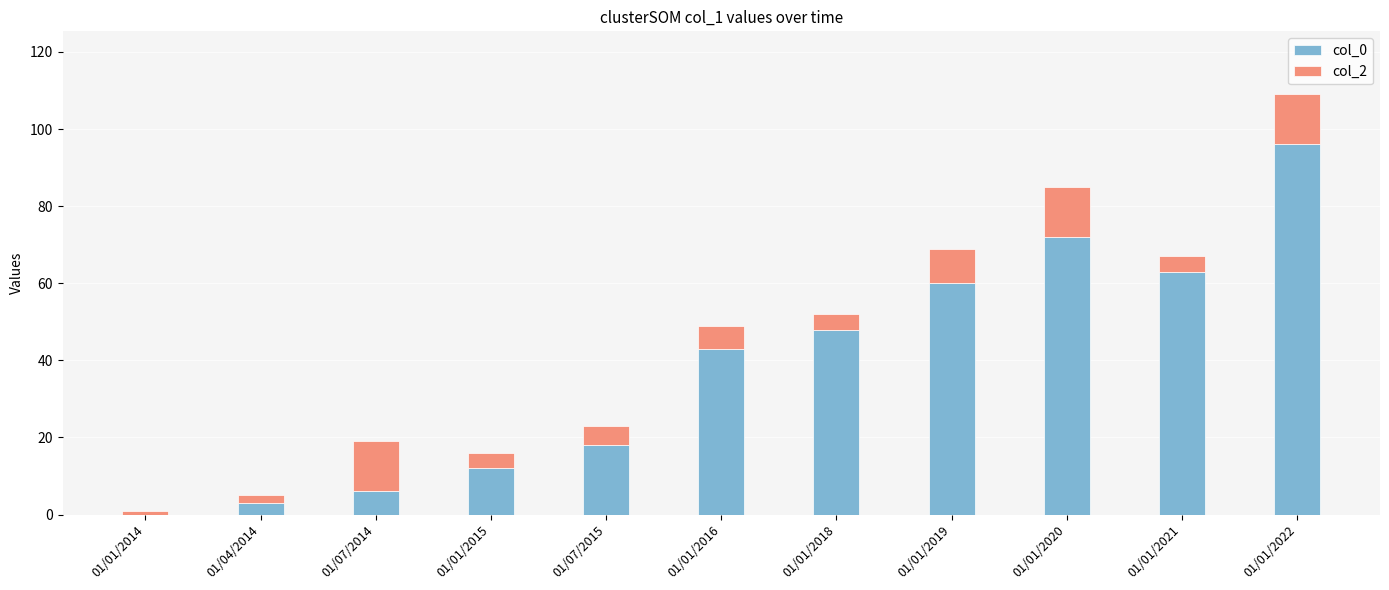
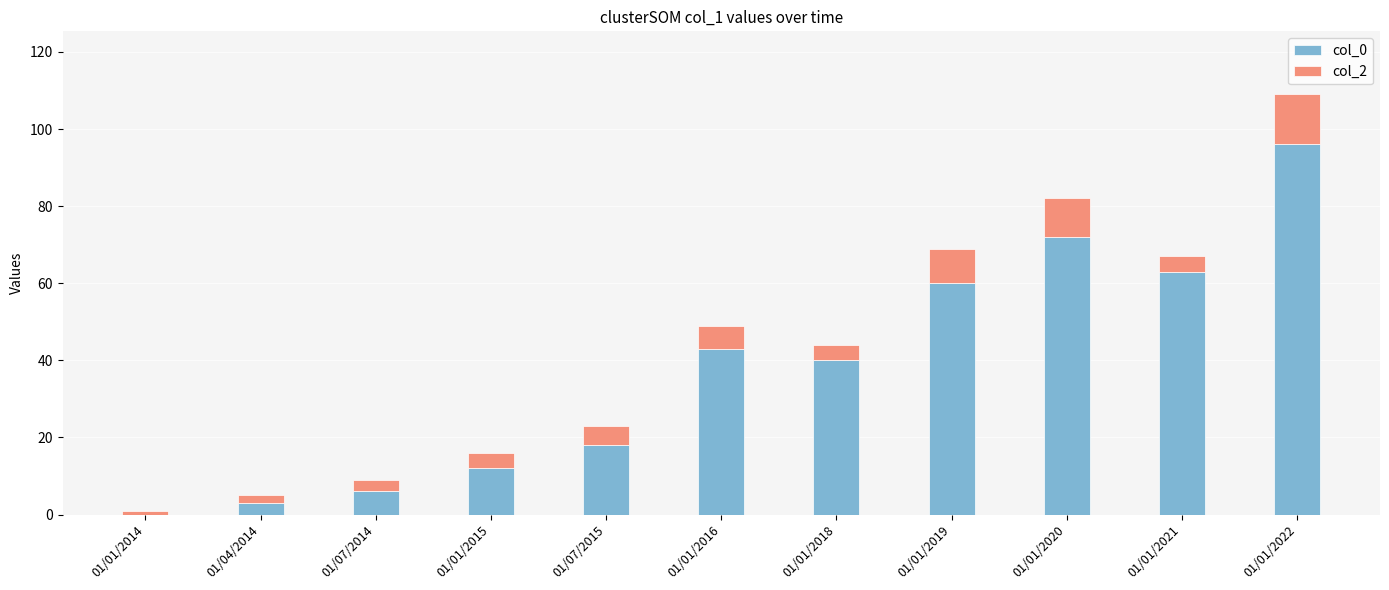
  {
    "col_0": {
      "01/01/2014": 0,
      "01/04/2014": 3,
      "01/07/2014": 6,
      "01/01/2015": 12,
      "01/07/2015": 18,
      "01/01/2016": 43,
-     "01/01/2018": 48,
+     "01/01/2018": 40,
      "01/01/2019": 60,
      "01/01/2020": 72,
      "01/01/2021": 63,
      "01/01/2022": 96
    },
    "col_2": {
      "01/01/2014": 1,
      "01/04/2014": 2,
-     "01/07/2014": 13,
+     "01/07/2014": 3,
      "01/01/2015": 4,
      "01/07/2015": 5,
      "01/01/2016": 6,
      "01/01/2018": 4,
      "01/01/2019": 9,
-     "01/01/2020": 13,
+     "01/01/2020": 10,
      "01/01/2021": 4,
      "01/01/2022": 13
    }
  }
